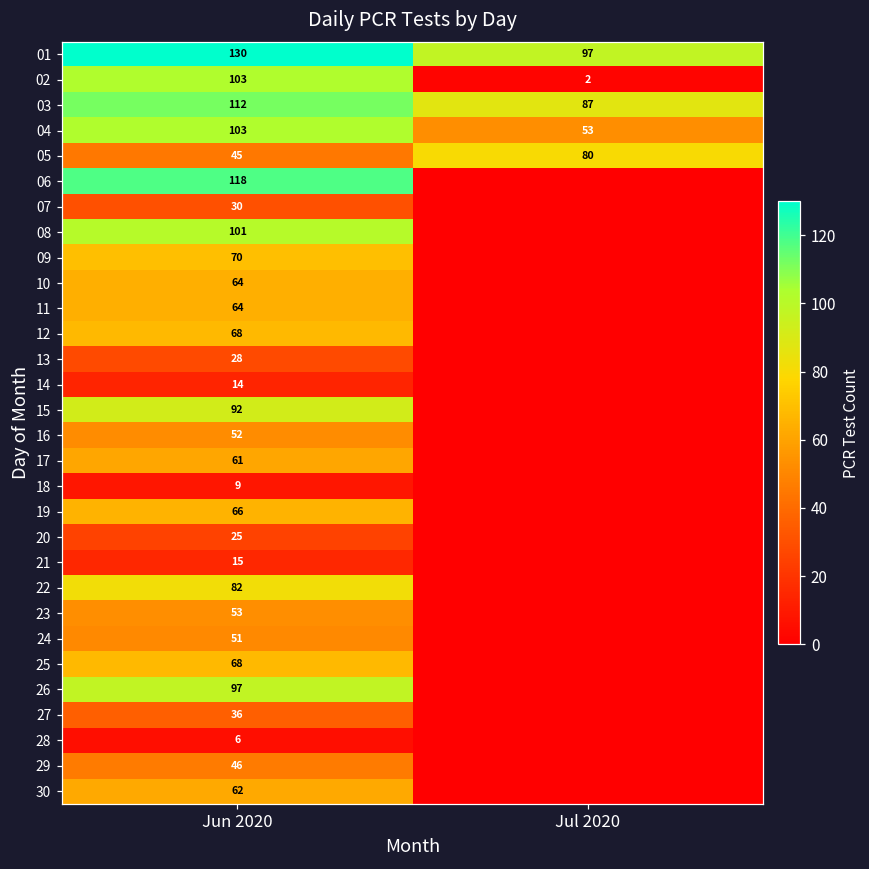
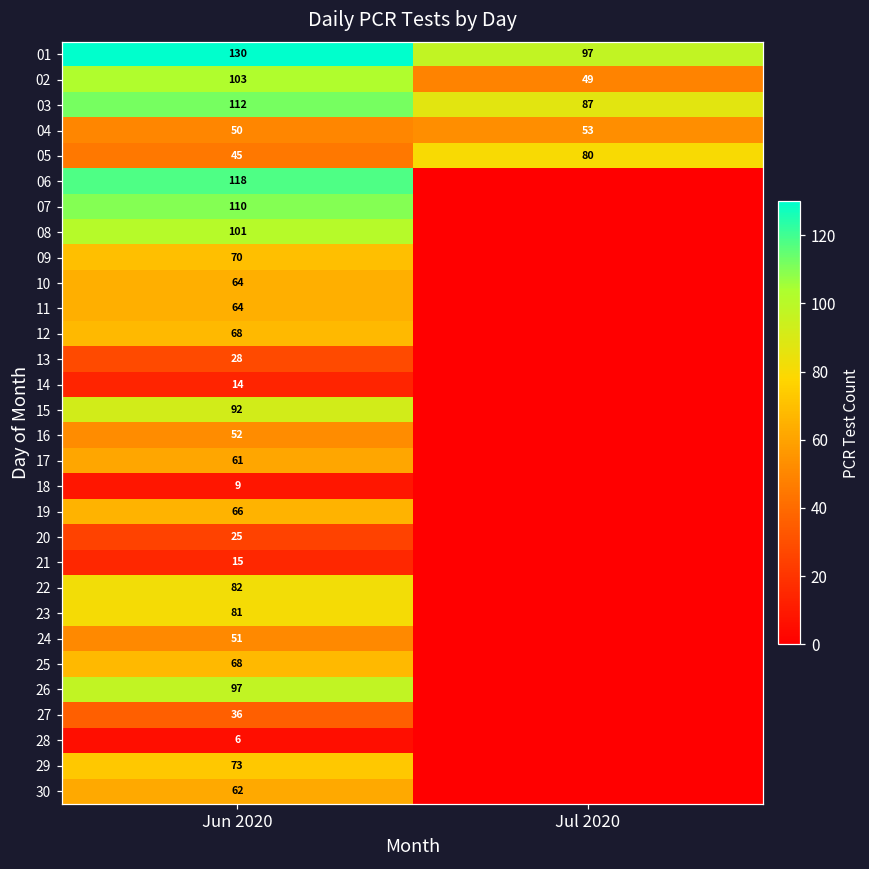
  {
    "01": {
      "Jun 2020": 130,
      "Jul 2020": 97
    },
    "02": {
      "Jun 2020": 103,
-     "Jul 2020": 2
+     "Jul 2020": 49
    },
    "03": {
      "Jun 2020": 112,
      "Jul 2020": 87
    },
    "04": {
-     "Jun 2020": 103,
+     "Jun 2020": 50,
      "Jul 2020": 53
    },
    "05": {
      "Jun 2020": 45,
      "Jul 2020": 80
    },
    "06": {
      "Jun 2020": 118
    },
    "07": {
-     "Jun 2020": 30
+     "Jun 2020": 110
    },
    "08": {
      "Jun 2020": 101
    },
    "09": {
      "Jun 2020": 70
    },
    "10": {
      "Jun 2020": 64
    },
    "11": {
      "Jun 2020": 64
    },
    "12": {
      "Jun 2020": 68
    },
    "13": {
      "Jun 2020": 28
    },
    "14": {
      "Jun 2020": 14
    },
    "15": {
      "Jun 2020": 92
    },
    "16": {
      "Jun 2020": 52
    },
    "17": {
      "Jun 2020": 61
    },
    "18": {
      "Jun 2020": 9
    },
    "19": {
      "Jun 2020": 66
    },
    "20": {
      "Jun 2020": 25
    },
    "21": {
      "Jun 2020": 15
    },
    "22": {
      "Jun 2020": 82
    },
    "23": {
-     "Jun 2020": 53
+     "Jun 2020": 81
    },
    "24": {
      "Jun 2020": 51
    },
    "25": {
      "Jun 2020": 68
    },
    "26": {
      "Jun 2020": 97
    },
    "27": {
      "Jun 2020": 36
    },
    "28": {
      "Jun 2020": 6
    },
    "29": {
-     "Jun 2020": 46
+     "Jun 2020": 73
    },
    "30": {
      "Jun 2020": 62
    }
  }
